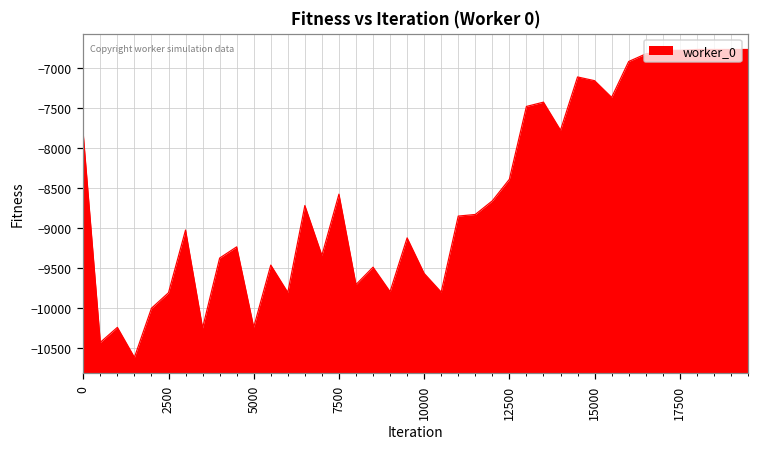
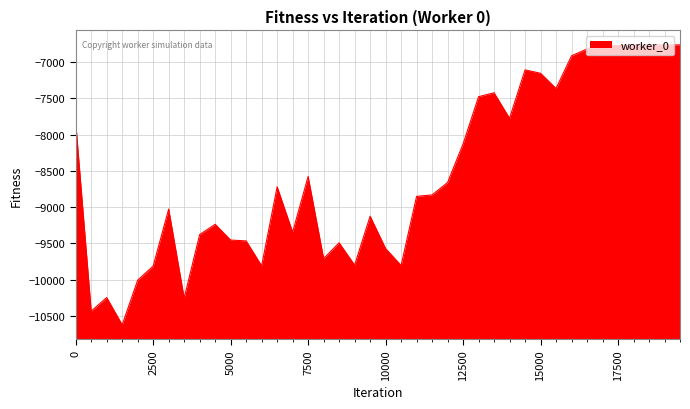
  {
    "0": -7800,
    "2500": -9800,
-   "5000": -10200,
+   "5000": -9500,
    "7500": -8600,
    "10000": -9600,
-   "12500": -8400,
+   "12500": -8100,
    "15000": -7200
  }
